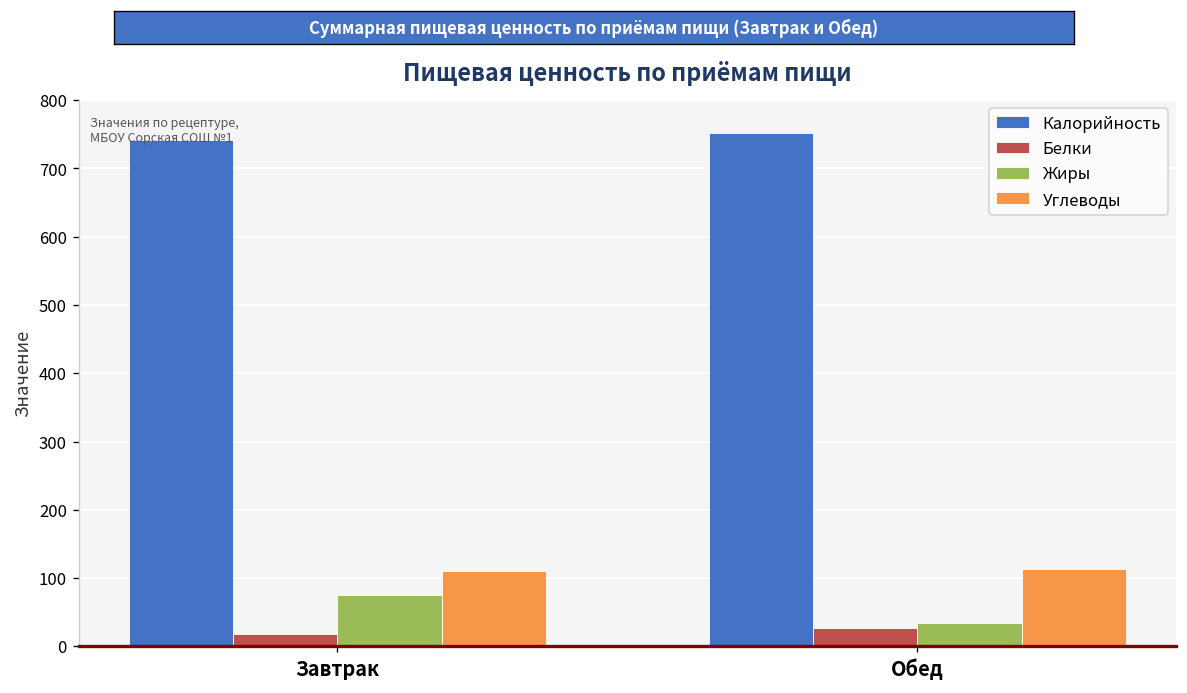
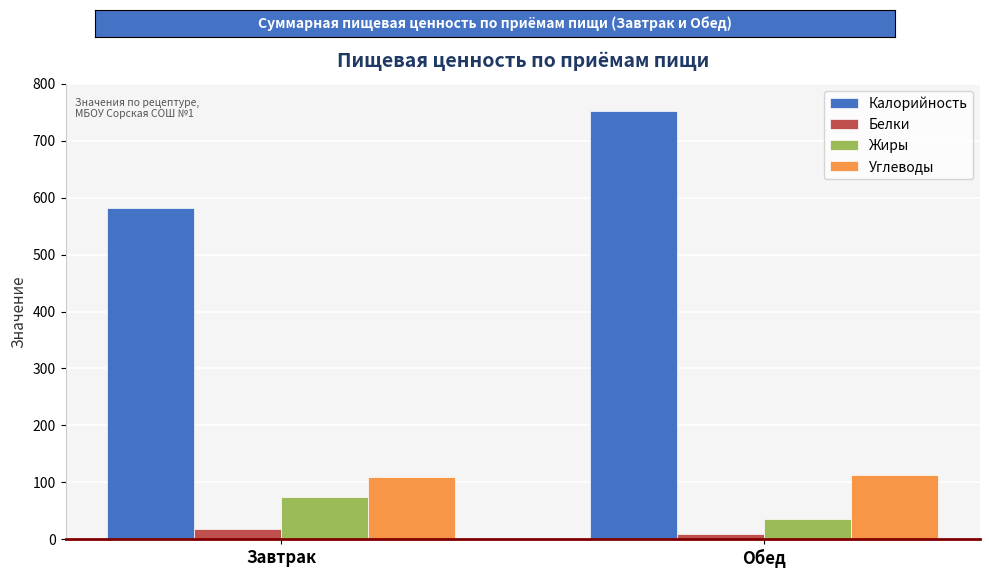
  {
    "Калорийность": {
-     "Завтрак": 740,
+     "Завтрак": 580,
      "Обед": 750
    },
    "Белки": {
      "Завтрак": 20,
-     "Обед": 30
+     "Обед": 10
    },
    "Жиры": {
      "Завтрак": 70,
      "Обед": 30
    },
    "Углеводы": {
      "Завтрак": 110,
      "Обед": 110
    }
  }
